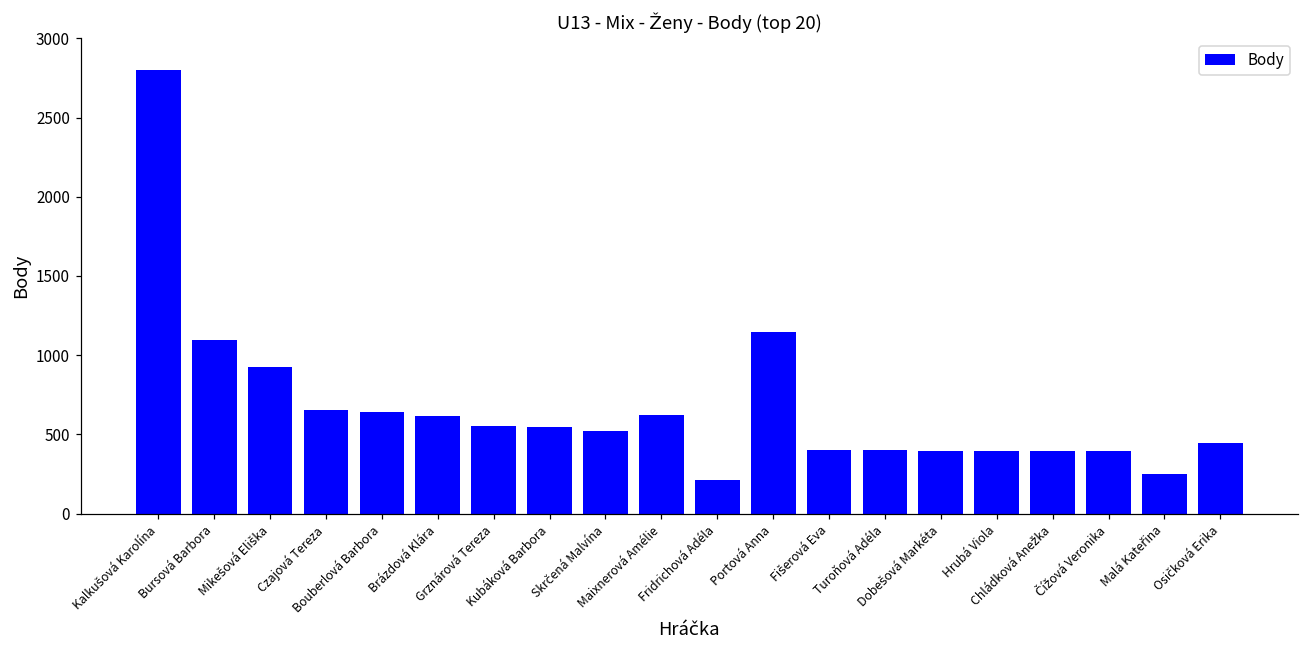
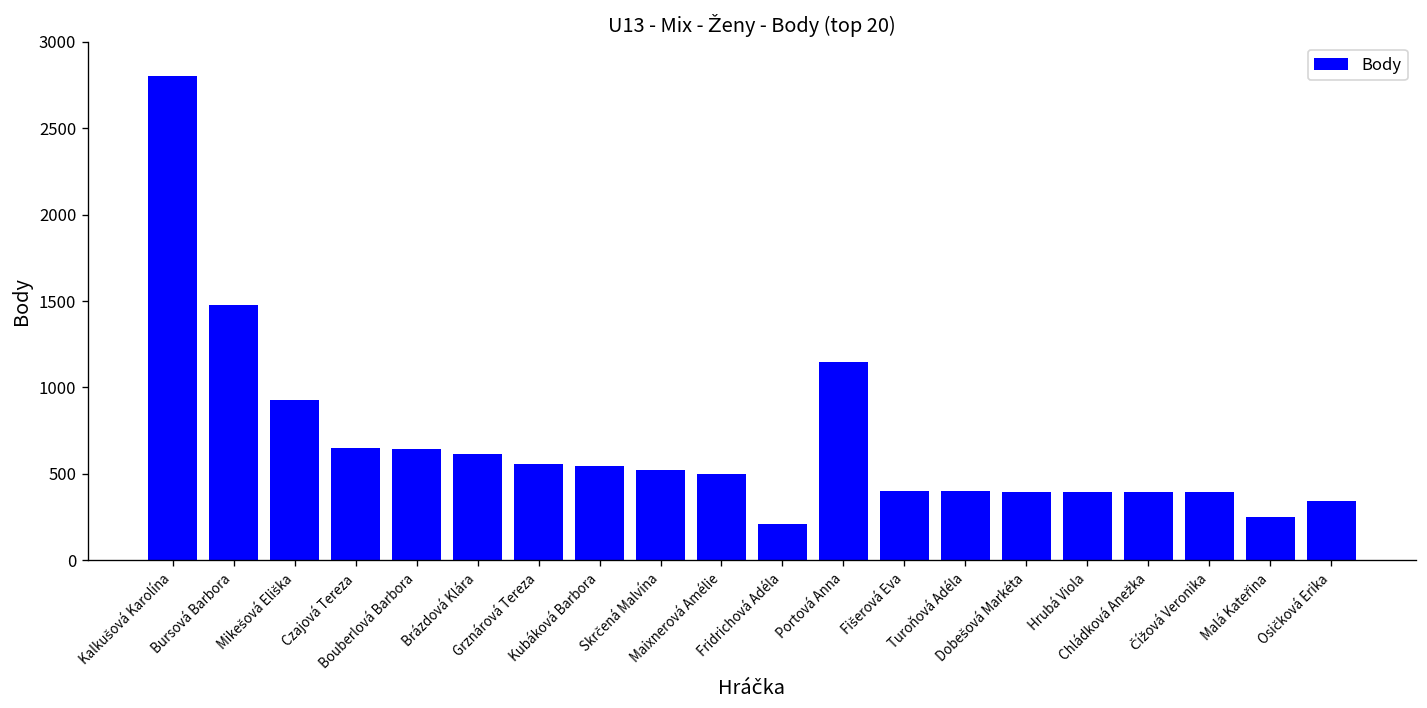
  {
    "Kalkušová Karolína": 2800,
-   "Bursová Barbora": 1100,
+   "Bursová Barbora": 1480,
    "Mikešová Eliška": 930,
    "Czajová Tereza": 650,
    "Bouberlová Barbora": 640,
    "Brázdová Klára": 620,
    "Grznárová Tereza": 560,
    "Kubáková Barbora": 550,
    "Skrčená Malvína": 520,
-   "Maixnerová Amélie": 620,
+   "Maixnerová Amélie": 500,
    "Fridrichová Adéla": 210,
    "Portová Anna": 1150,
    "Fišerová Eva": 400,
    "Turoňová Adéla": 400,
    "Dobešová Markéta": 400,
    "Hrubá Viola": 400,
    "Chládková Anežka": 400,
    "Čížová Veronika": 400,
    "Malá Kateřina": 250,
-   "Osičková Erika": 450
+   "Osičková Erika": 340
  }
